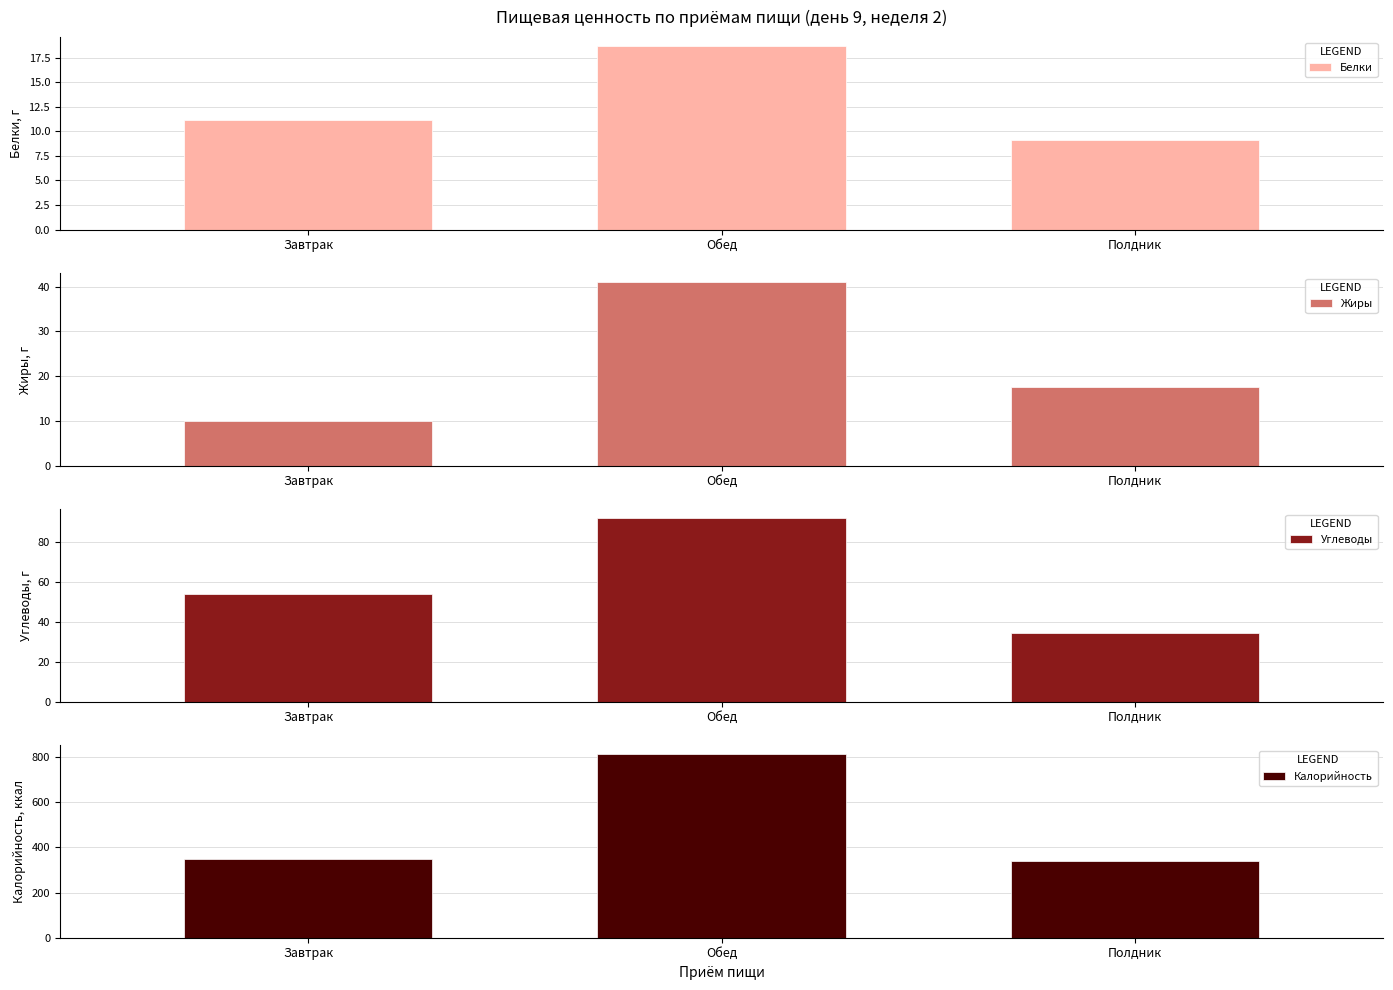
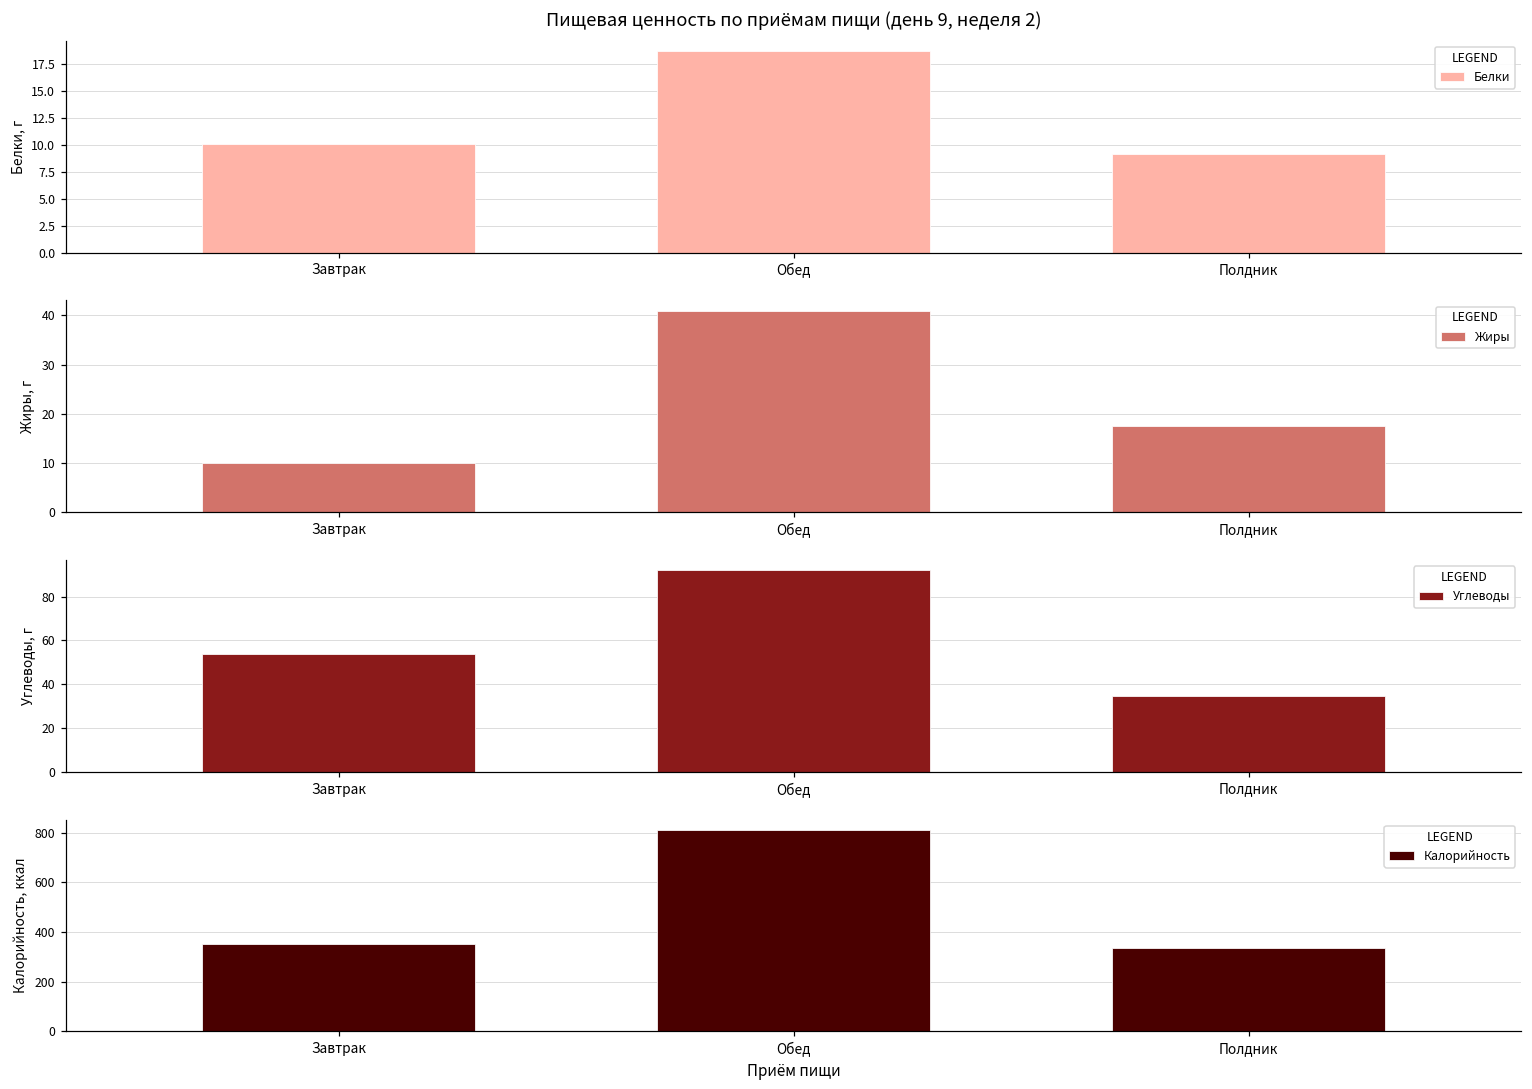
  {
    "Пищевая ценность по приёмам пищи (день 9, неделя 2)": {
-     "Завтрак": 11,
+     "Завтрак": 10,
      "Обед": 19,
      "Полдник": 9
    }
  }
